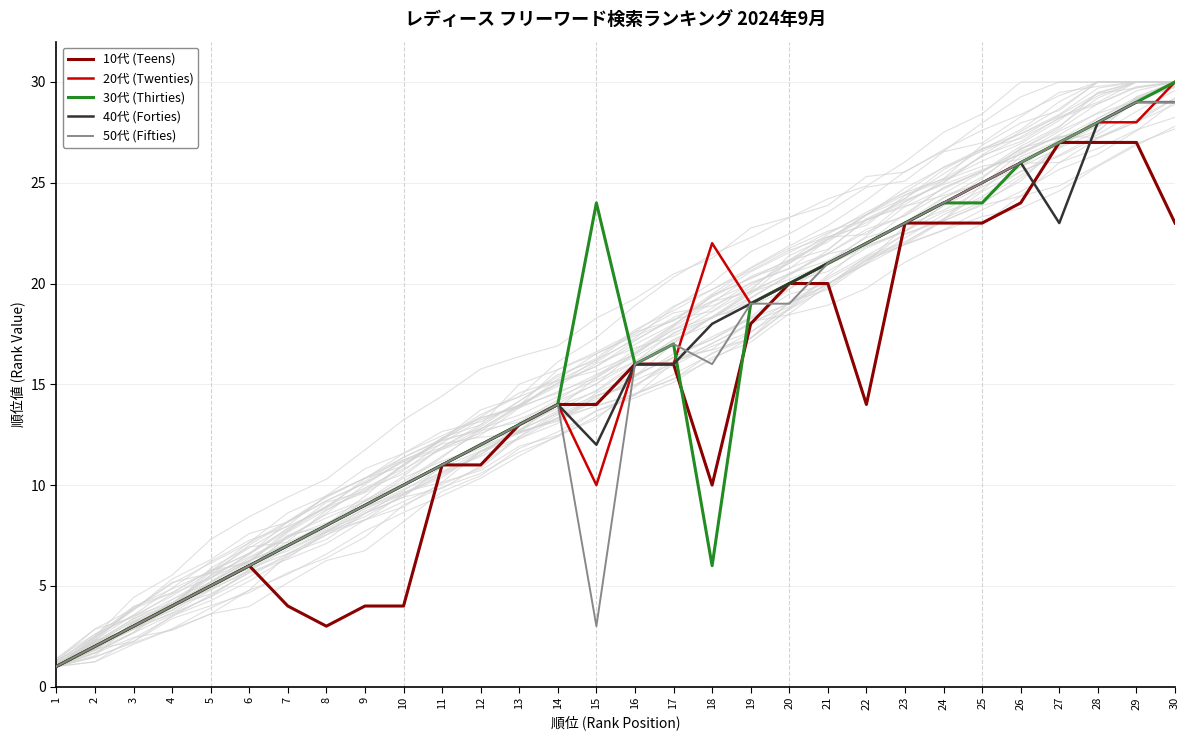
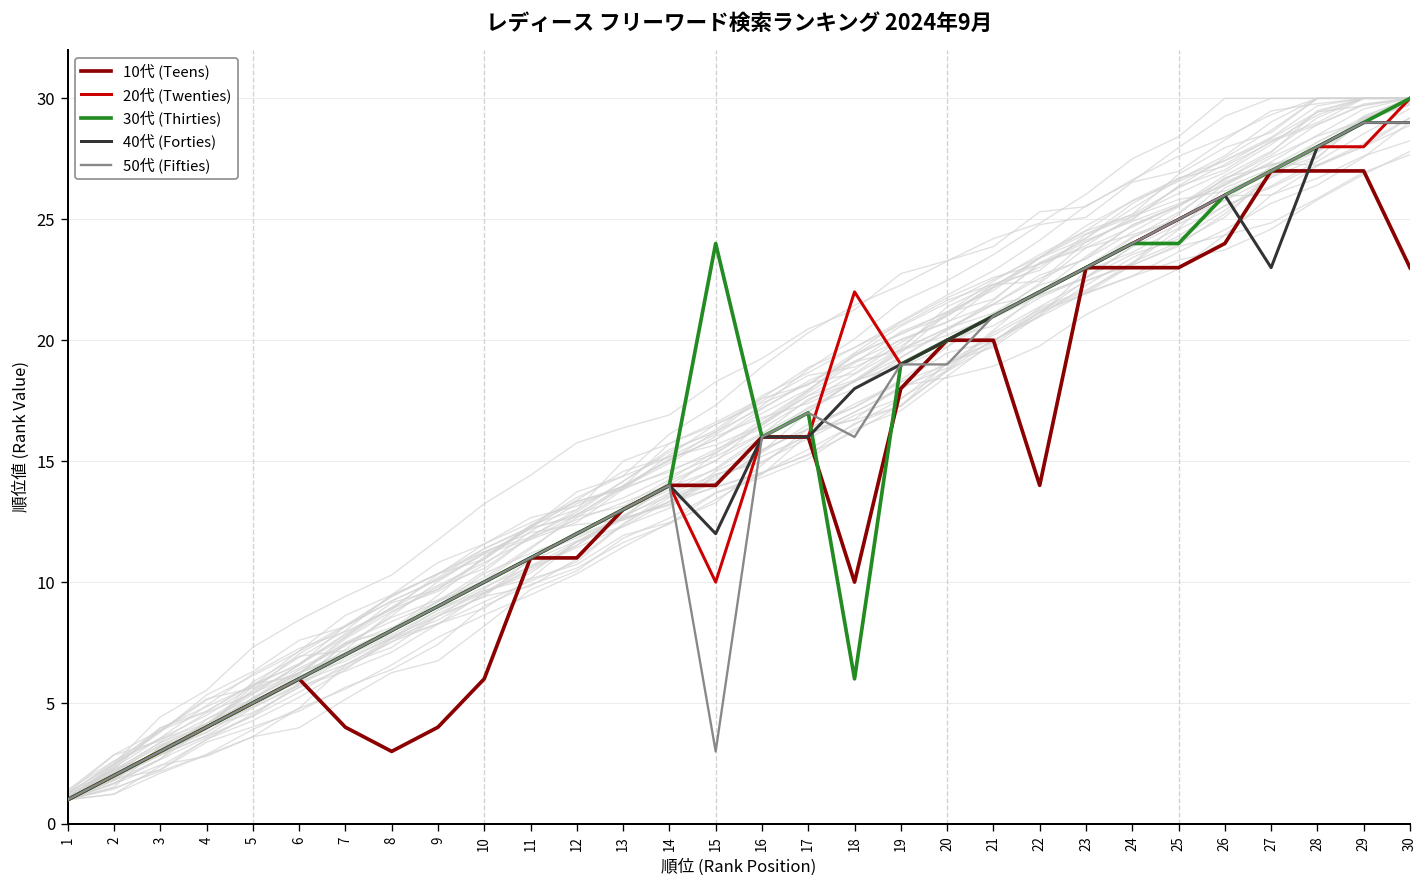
  {
    "10代 (Teens)": {
      "7": 4,
      "8": 3,
      "9": 4,
-     "10": 4,
+     "10": 6,
      "18": 10,
      "22": 14,
      "26": 24,
      "28": 27,
      "30": 23
    },
    "20代 (Twenties)": {
      "15": 10,
      "18": 22
    },
    "30代 (Thirties)": {
      "15": 24,
      "18": 6
    },
    "40代 (Forties)": {
      "15": 12,
      "27": 23
    },
    "50代 (Fifties)": {
      "15": 3,
      "18": 16
    }
  }
